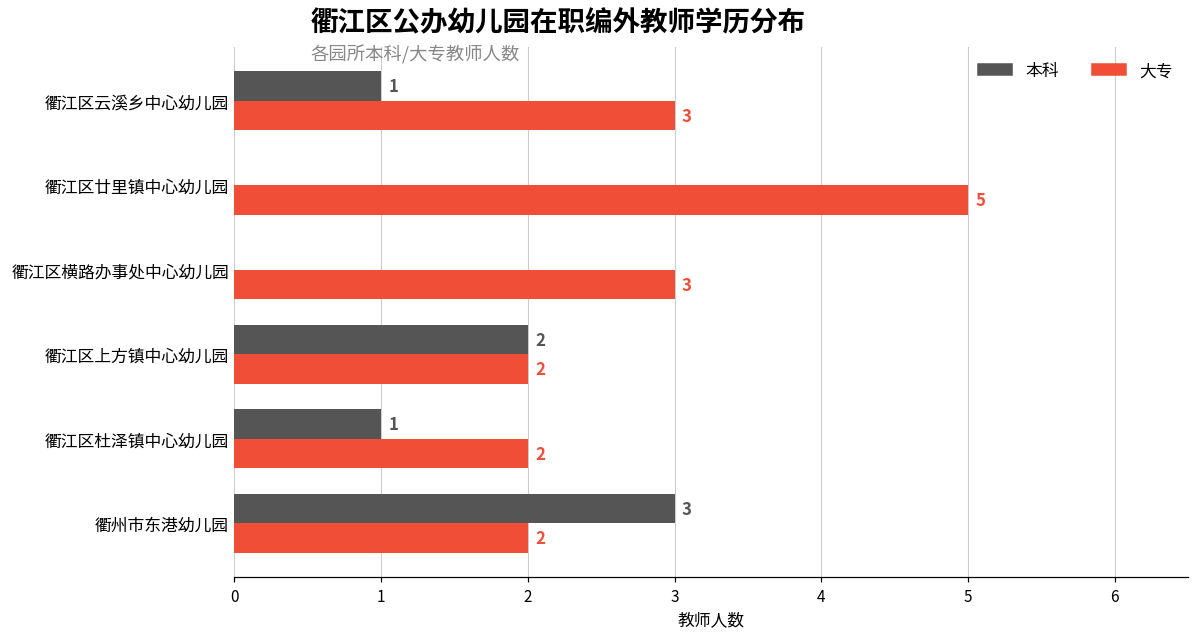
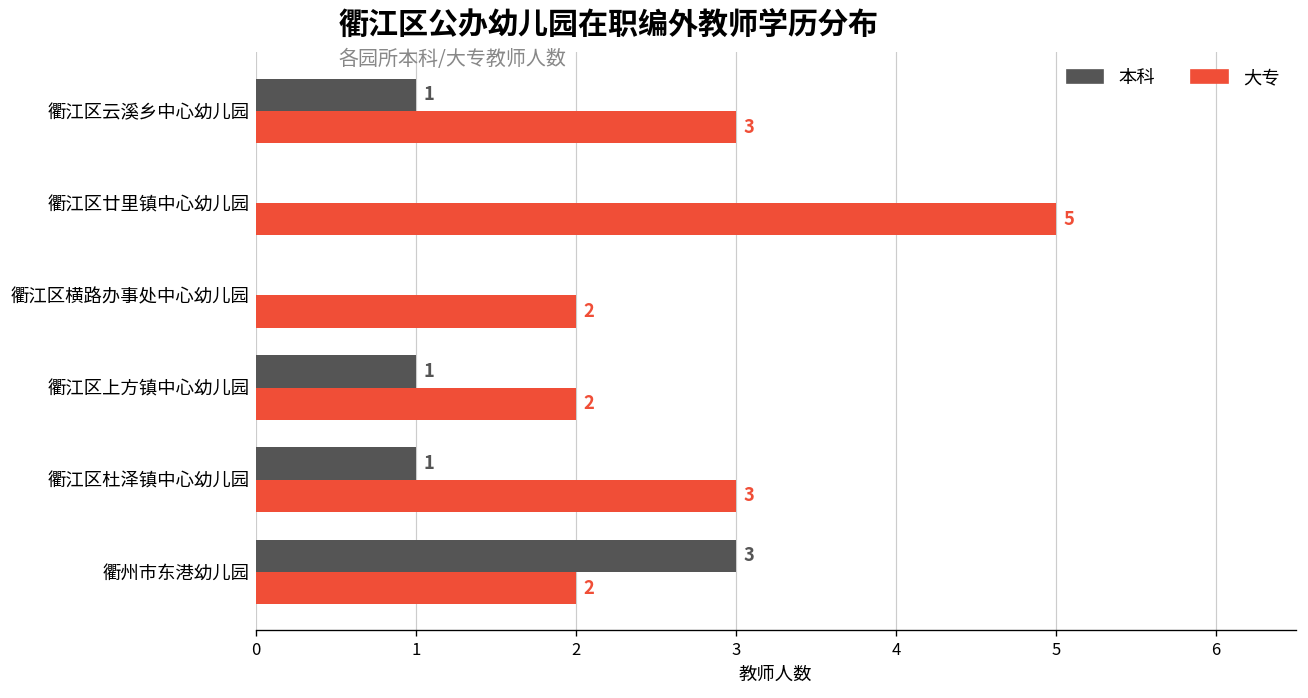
  {
    "本科": {
      "衢江区云溪乡中心幼儿园": 1,
-     "衢江区上方镇中心幼儿园": 2,
+     "衢江区上方镇中心幼儿园": 1,
      "衢江区杜泽镇中心幼儿园": 1,
      "衢州市东港幼儿园": 3
    },
    "大专": {
      "衢江区云溪乡中心幼儿园": 3,
      "衢江区廿里镇中心幼儿园": 5,
-     "衢江区横路办事处中心幼儿园": 3,
+     "衢江区横路办事处中心幼儿园": 2,
      "衢江区上方镇中心幼儿园": 2,
-     "衢江区杜泽镇中心幼儿园": 2,
+     "衢江区杜泽镇中心幼儿园": 3,
      "衢州市东港幼儿园": 2
    }
  }
